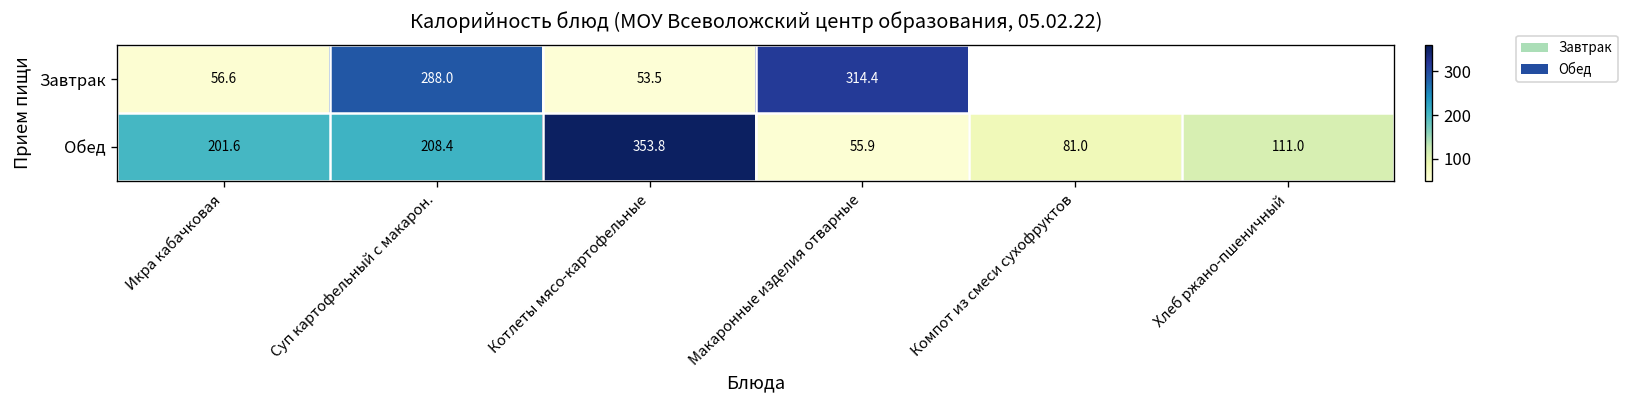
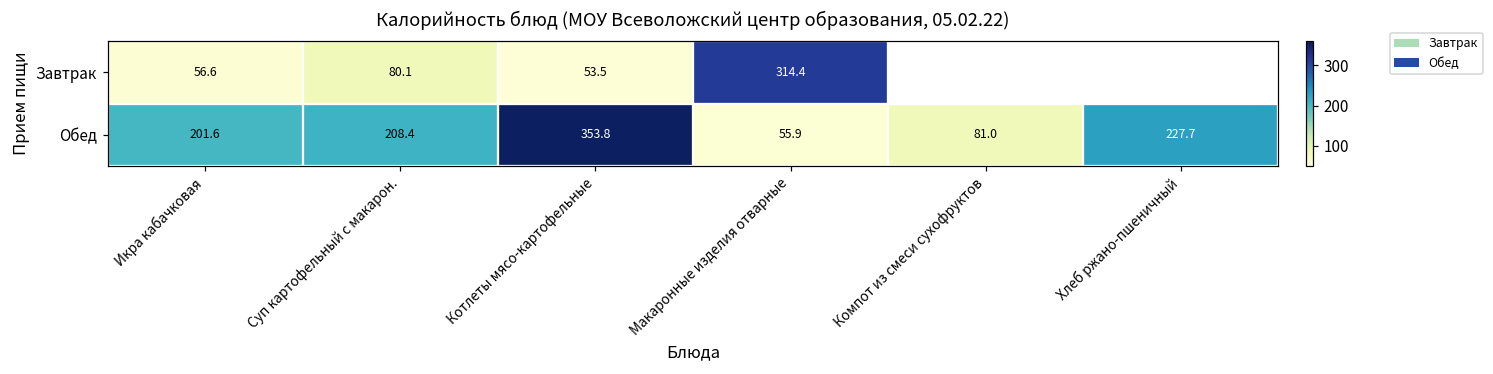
  {
    "Завтрак": {
      "Икра кабачковая": 56.6,
-     "Суп картофельный с макарон.": 288.0,
+     "Суп картофельный с макарон.": 80.1,
      "Котлеты мясо-картофельные": 53.5,
      "Макаронные изделия отварные": 314.4
    },
    "Обед": {
      "Икра кабачковая": 201.6,
      "Суп картофельный с макарон.": 208.4,
      "Котлеты мясо-картофельные": 353.8,
      "Макаронные изделия отварные": 55.9,
      "Компот из смеси сухофруктов": 81.0,
-     "Хлеб ржано-пшеничный": 111.0
+     "Хлеб ржано-пшеничный": 227.7
    }
  }
